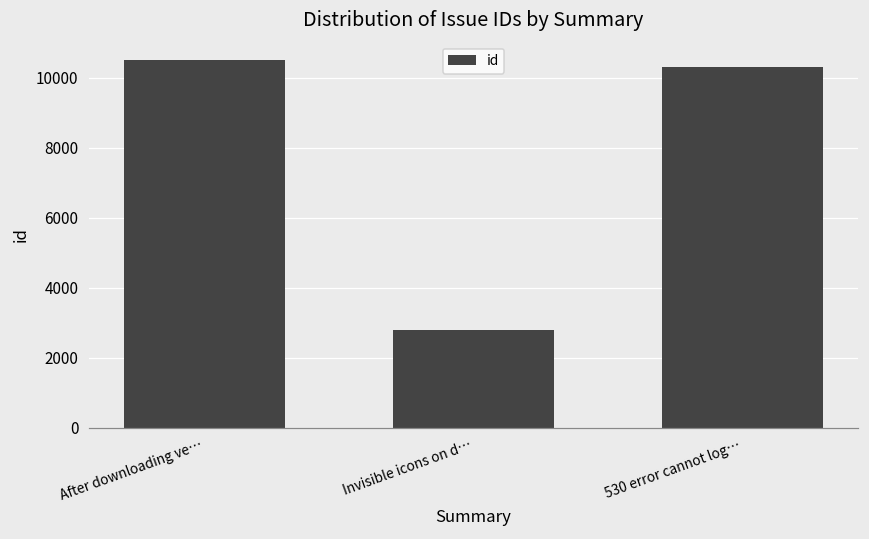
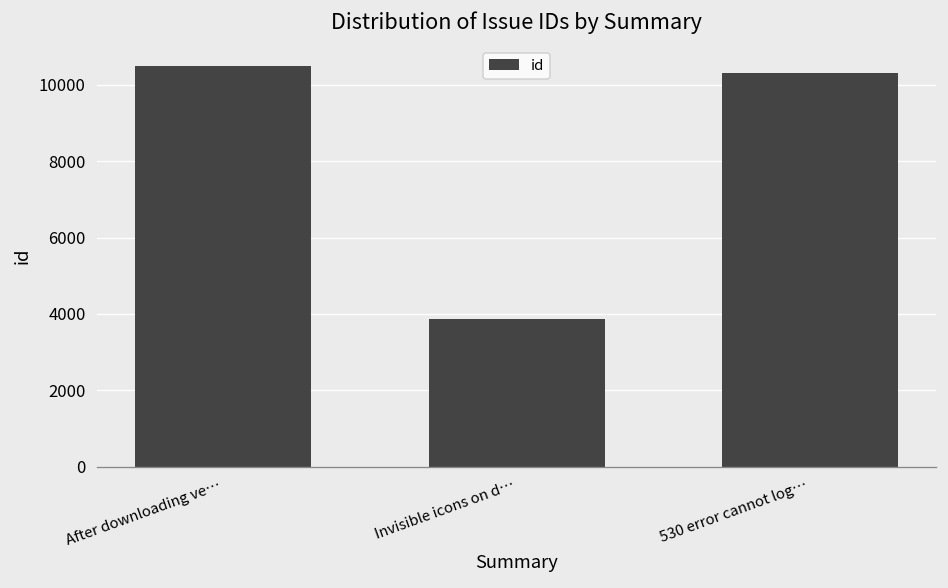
  {
    "After downloading ve…": 10500,
-   "Invisible icons on d…": 2800,
+   "Invisible icons on d…": 3900,
    "530 error cannot log…": 10300
  }
